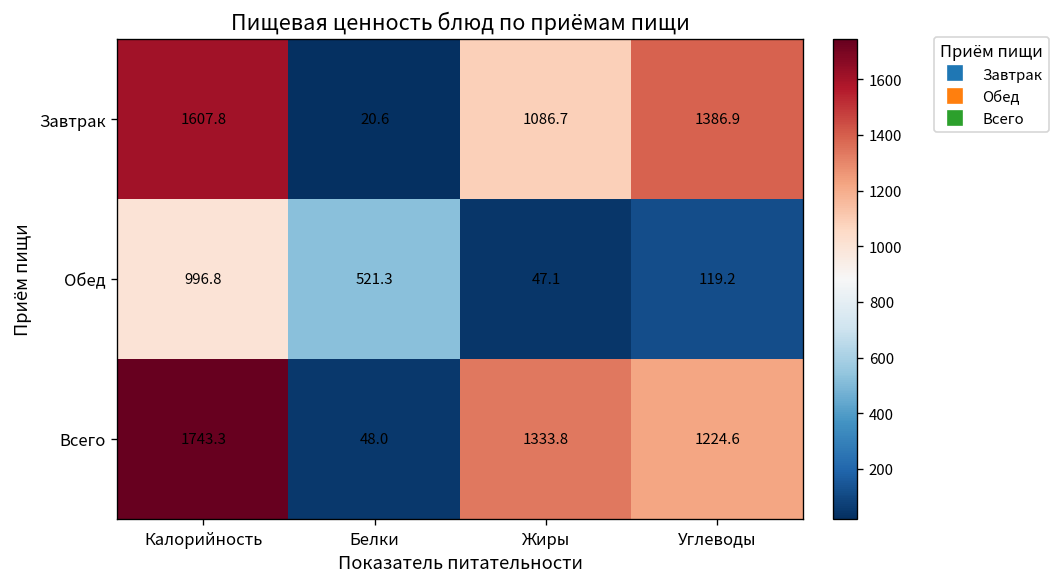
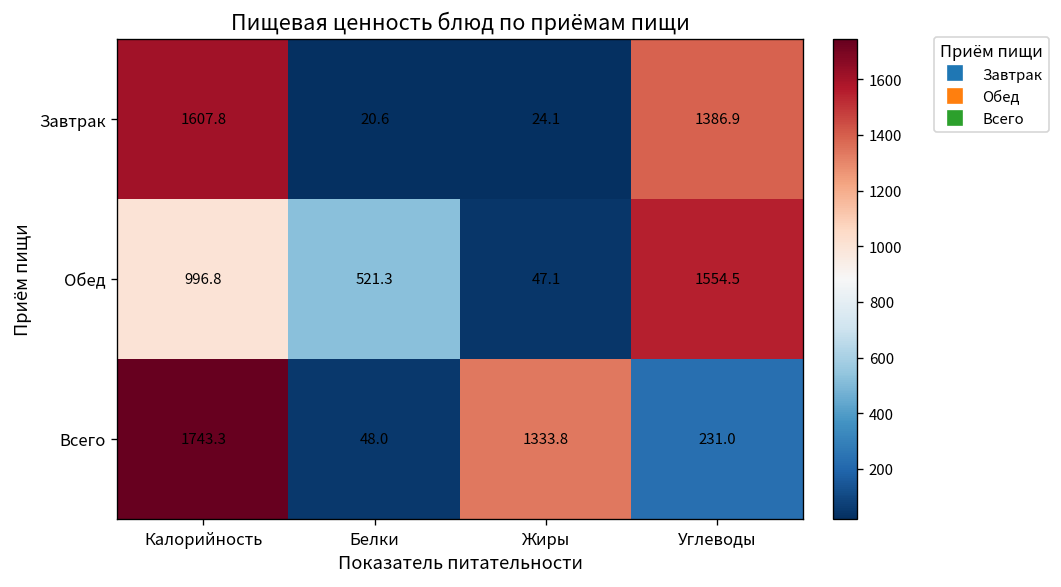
  {
    "Завтрак": {
      "Калорийность": 1607.8,
      "Белки": 20.6,
-     "Жиры": 1086.7,
+     "Жиры": 24.1,
      "Углеводы": 1386.9
    },
    "Обед": {
      "Калорийность": 996.8,
      "Белки": 521.3,
      "Жиры": 47.1,
-     "Углеводы": 119.2
+     "Углеводы": 1554.5
    },
    "Всего": {
      "Калорийность": 1743.3,
      "Белки": 48.0,
      "Жиры": 1333.8,
-     "Углеводы": 1224.6
+     "Углеводы": 231.0
    }
  }
